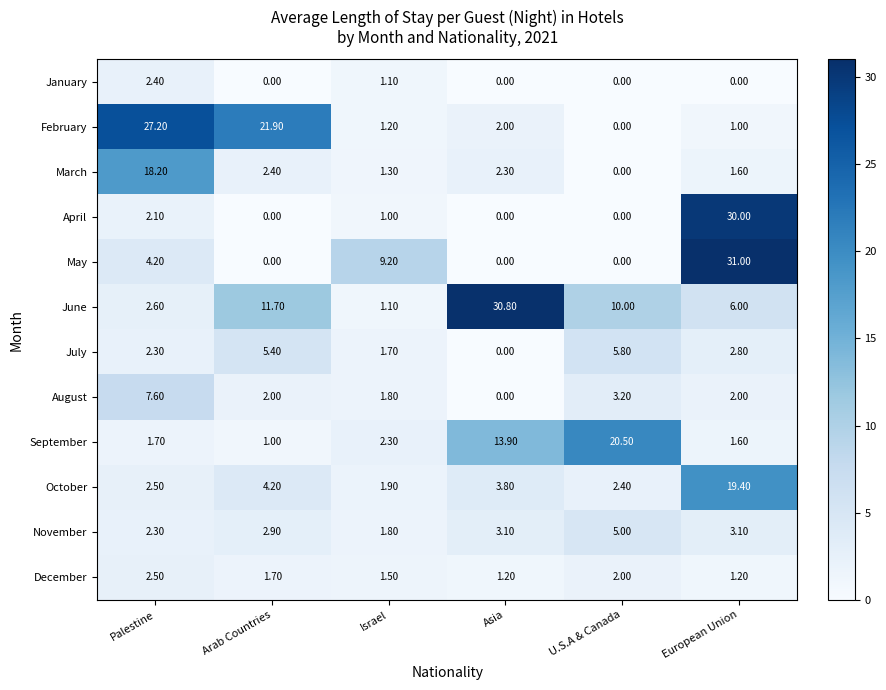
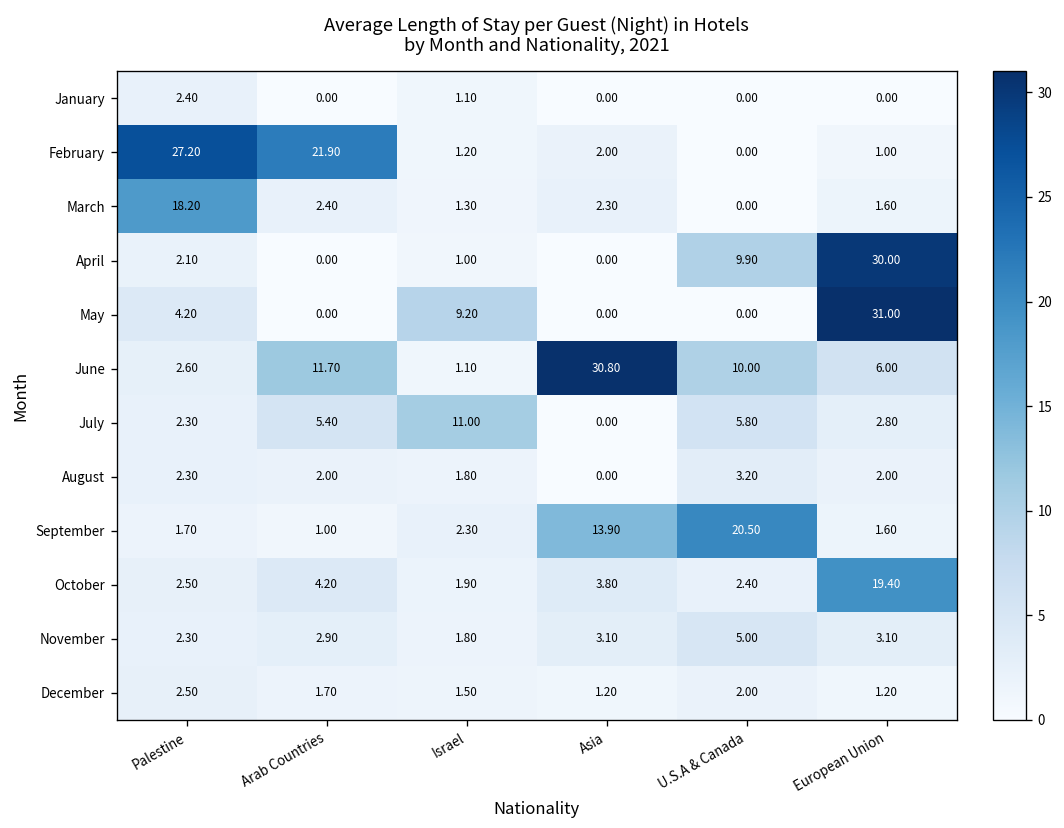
  {
    "January": {
      "Palestine": 2.40,
      "Arab Countries": 0.00,
      "Israel": 1.10,
      "Asia": 0.00,
      "U.S.A & Canada": 0.00,
      "European Union": 0.00
    },
    "February": {
      "Palestine": 27.20,
      "Arab Countries": 21.90,
      "Israel": 1.20,
      "Asia": 2.00,
      "U.S.A & Canada": 0.00,
      "European Union": 1.00
    },
    "March": {
      "Palestine": 18.20,
      "Arab Countries": 2.40,
      "Israel": 1.30,
      "Asia": 2.30,
      "U.S.A & Canada": 0.00,
      "European Union": 1.60
    },
    "April": {
      "Palestine": 2.10,
      "Arab Countries": 0.00,
      "Israel": 1.00,
      "Asia": 0.00,
-     "U.S.A & Canada": 0.00,
+     "U.S.A & Canada": 9.90,
      "European Union": 30.00
    },
    "May": {
      "Palestine": 4.20,
      "Arab Countries": 0.00,
      "Israel": 9.20,
      "Asia": 0.00,
      "U.S.A & Canada": 0.00,
      "European Union": 31.00
    },
    "June": {
      "Palestine": 2.60,
      "Arab Countries": 11.70,
      "Israel": 1.10,
      "Asia": 30.80,
      "U.S.A & Canada": 10.00,
      "European Union": 6.00
    },
    "July": {
      "Palestine": 2.30,
      "Arab Countries": 5.40,
-     "Israel": 1.70,
+     "Israel": 11.00,
      "Asia": 0.00,
      "U.S.A & Canada": 5.80,
      "European Union": 2.80
    },
    "August": {
-     "Palestine": 7.60,
+     "Palestine": 2.30,
      "Arab Countries": 2.00,
      "Israel": 1.80,
      "Asia": 0.00,
      "U.S.A & Canada": 3.20,
      "European Union": 2.00
    },
    "September": {
      "Palestine": 1.70,
      "Arab Countries": 1.00,
      "Israel": 2.30,
      "Asia": 13.90,
      "U.S.A & Canada": 20.50,
      "European Union": 1.60
    },
    "October": {
      "Palestine": 2.50,
      "Arab Countries": 4.20,
      "Israel": 1.90,
      "Asia": 3.80,
      "U.S.A & Canada": 2.40,
      "European Union": 19.40
    },
    "November": {
      "Palestine": 2.30,
      "Arab Countries": 2.90,
      "Israel": 1.80,
      "Asia": 3.10,
      "U.S.A & Canada": 5.00,
      "European Union": 3.10
    },
    "December": {
      "Palestine": 2.50,
      "Arab Countries": 1.70,
      "Israel": 1.50,
      "Asia": 1.20,
      "U.S.A & Canada": 2.00,
      "European Union": 1.20
    }
  }
